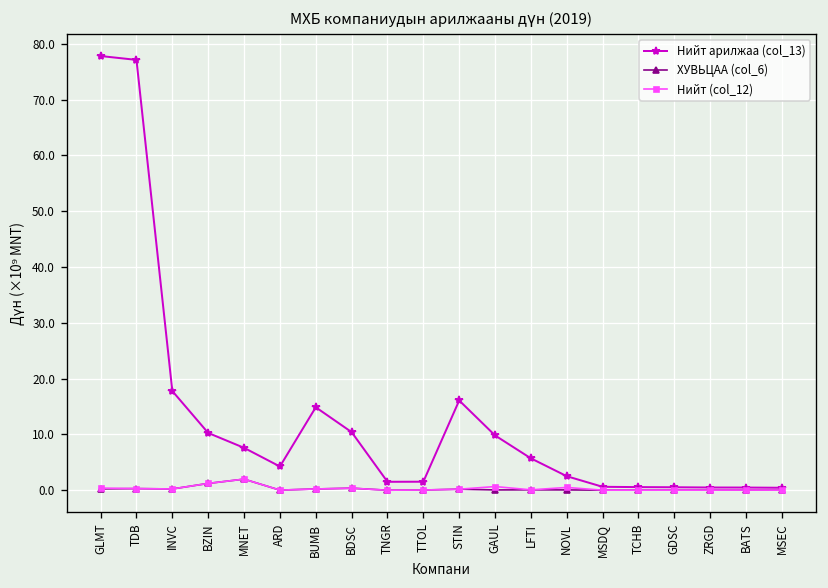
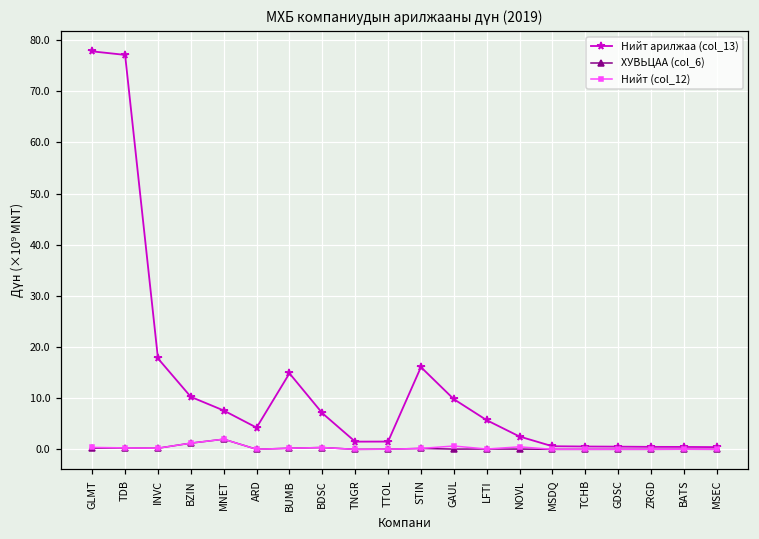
  {
    "Нийт арилжаа (col_13)": {
      "GLMT": 78,
      "TDB": 77,
      "INVC": 18,
      "BZIN": 10,
      "MNET": 8,
      "ARD": 4,
      "BUMB": 15,
-     "BDSC": 10,
+     "BDSC": 7,
      "TNGR": 2,
      "TTOL": 2,
      "STIN": 16,
      "GAUL": 10,
      "LFTI": 6,
      "NOVL": 3,
      "MSDQ": 1,
      "TCHB": 1
    },
    "ХУВЬЦАА (col_6)": {
      "GAUL": 0
    },
    "Нийт (col_12)": {
      "GAUL": 1
    }
  }
